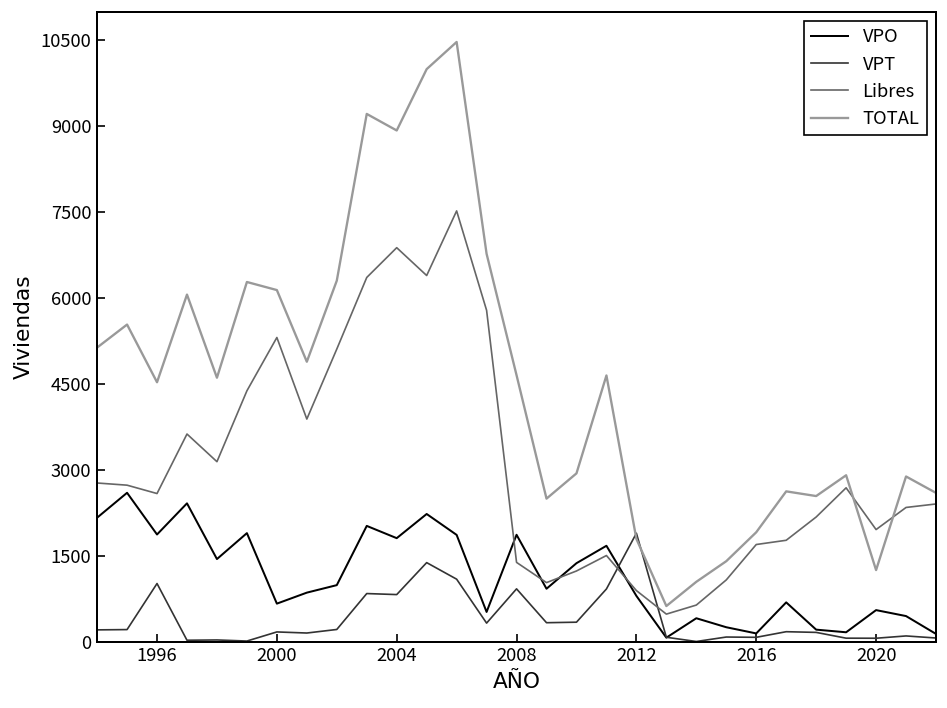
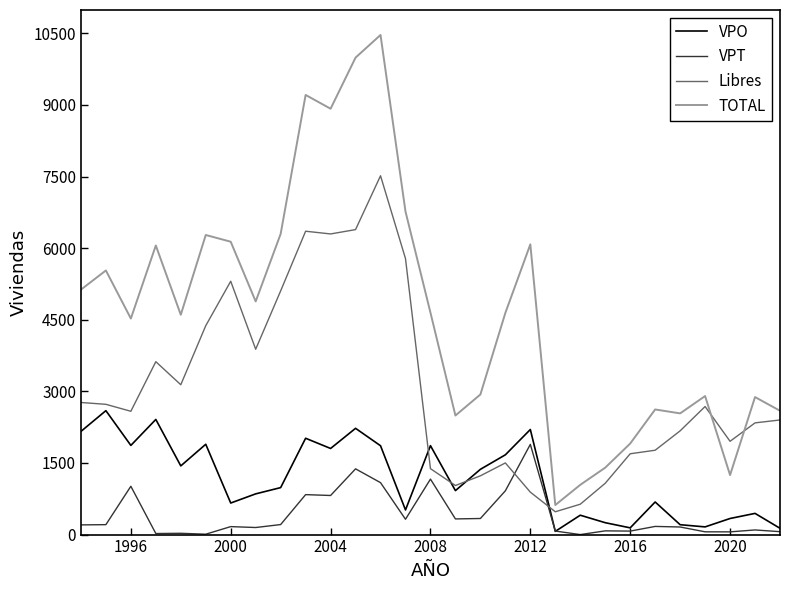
  {
    "VPO": {
      "1996": 1900,
      "2000": 700,
      "2004": 1800,
      "2008": 1900,
-     "2012": 800,
+     "2012": 2200,
      "2016": 100,
-     "2020": 500
+     "2020": 300
    },
    "VPT": {
      "1996": 1000,
      "2000": 200,
      "2004": 800,
-     "2008": 900,
+     "2008": 1200,
      "2012": 1900,
      "2016": 100,
      "2020": 100
    },
    "Libres": {
      "1996": 2600,
      "2000": 5300,
-     "2004": 6900,
+     "2004": 6300,
      "2008": 1400,
      "2012": 900,
      "2016": 1700,
      "2020": 2000
    },
    "TOTAL": {
      "1996": 4500,
      "2000": 6100,
      "2004": 8900,
      "2008": 4600,
-     "2012": 1800,
+     "2012": 6100,
      "2016": 1900,
      "2020": 1200
    }
  }
